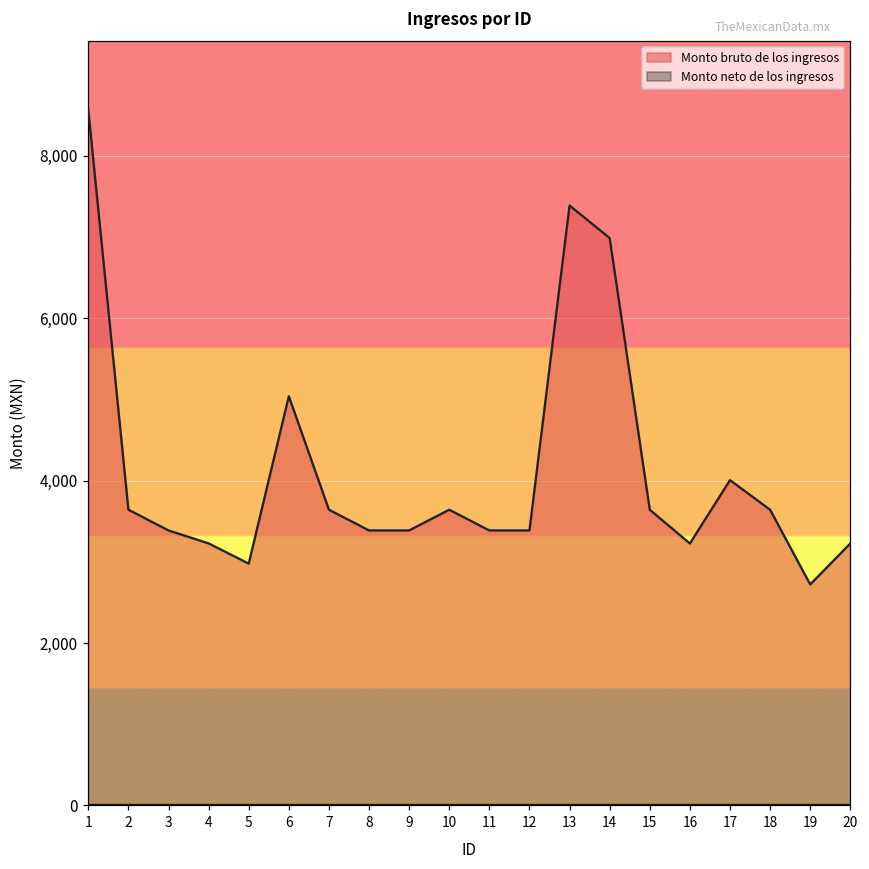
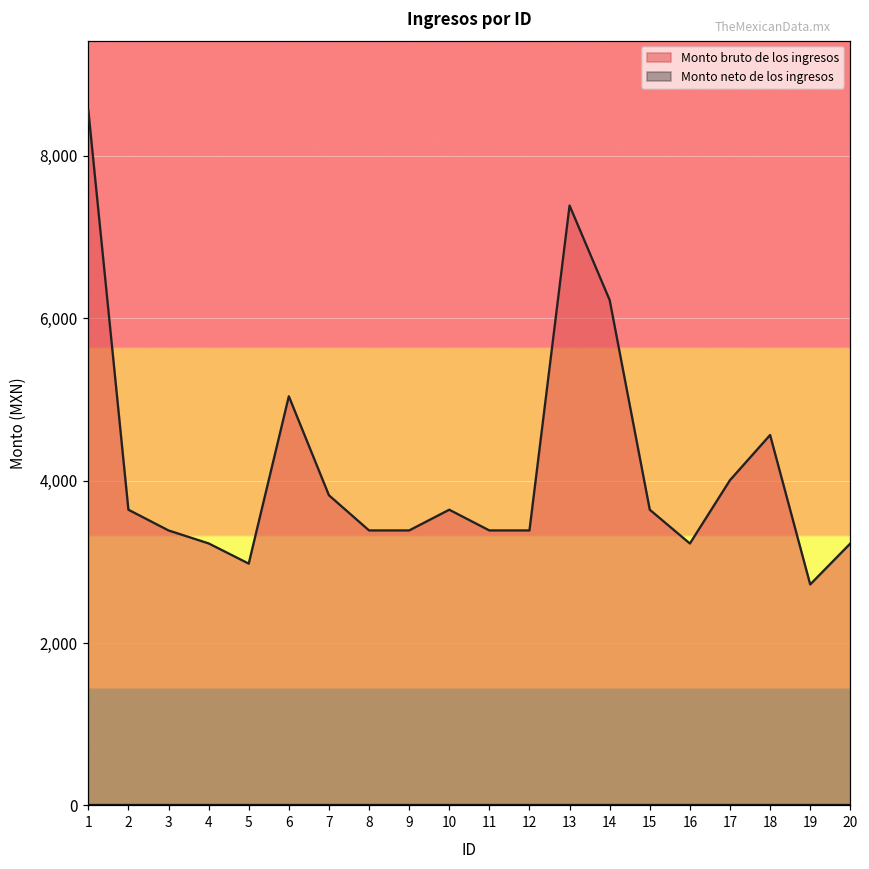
  {
    "Monto bruto de los ingresos": {
      "1": "8,600",
      "2": "3,600",
      "3": "3,400",
      "4": "3,200",
      "5": "3,000",
      "6": "5,000",
-     "7": "3,600",
+     "7": "3,800",
      "8": "3,400",
      "9": "3,400",
      "10": "3,600",
      "11": "3,400",
      "12": "3,400",
      "13": "7,400",
-     "14": "7,000",
+     "14": "6,200",
      "15": "3,600",
      "16": "3,200",
      "17": "4,000",
-     "18": "3,600",
+     "18": "4,600",
      "19": "2,700",
      "20": "3,200"
    },
    "Monto neto de los ingresos": {
      "1": "0",
      "2": "0",
      "3": "0",
      "4": "0",
      "5": "0",
      "6": "0",
      "7": "0",
      "8": "0",
      "9": "0",
      "10": "0",
      "11": "0",
      "12": "0",
      "13": "0",
      "14": "0",
      "15": "0",
      "16": "0",
      "17": "0",
      "18": "0",
      "19": "0",
      "20": "0"
    }
  }
